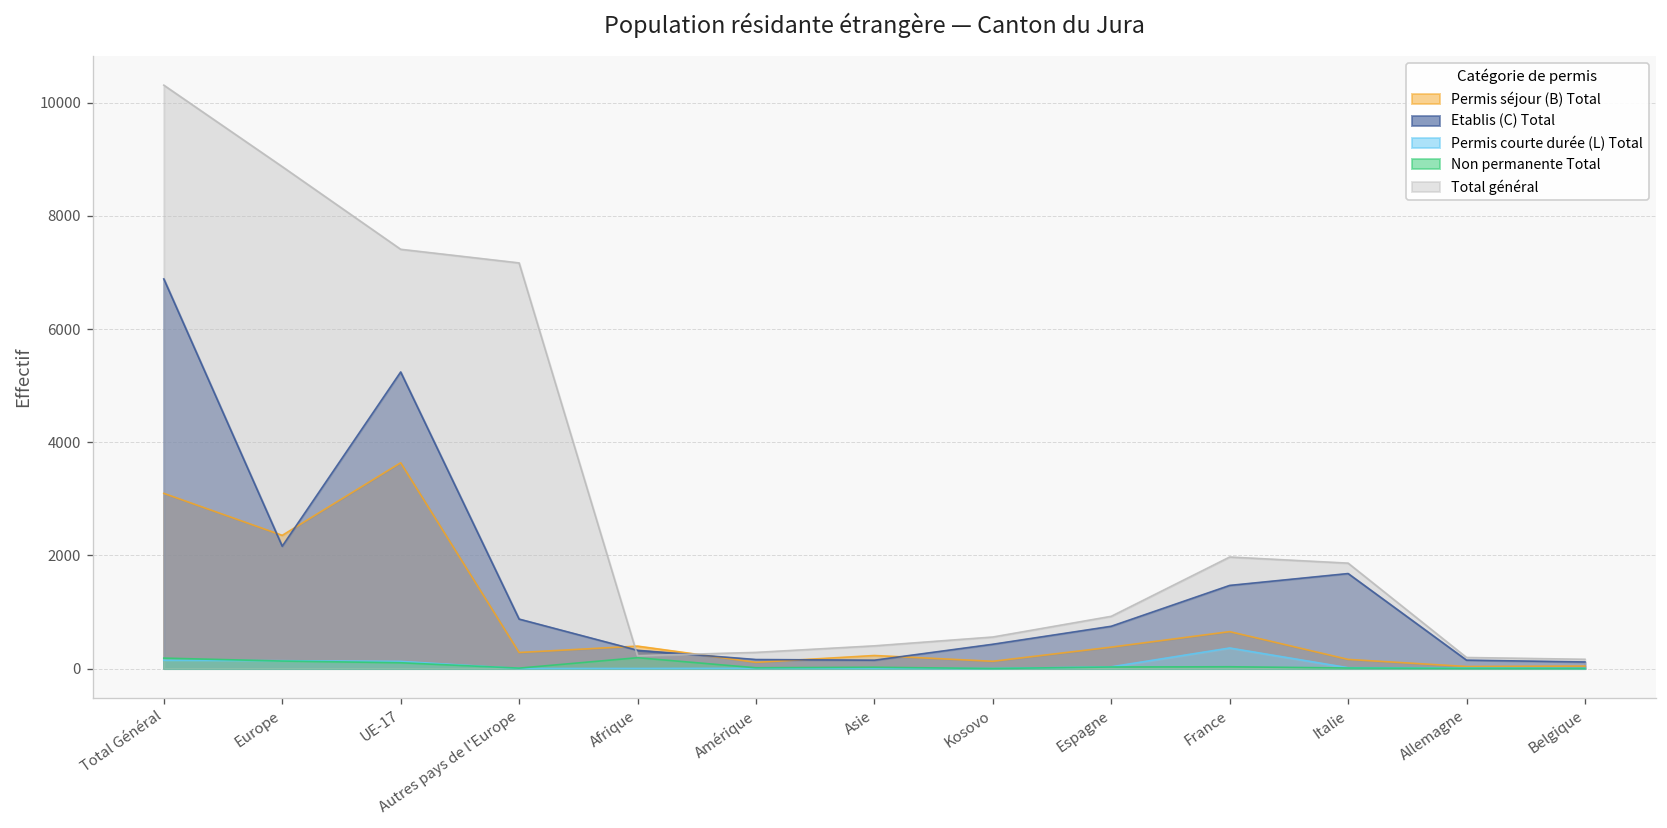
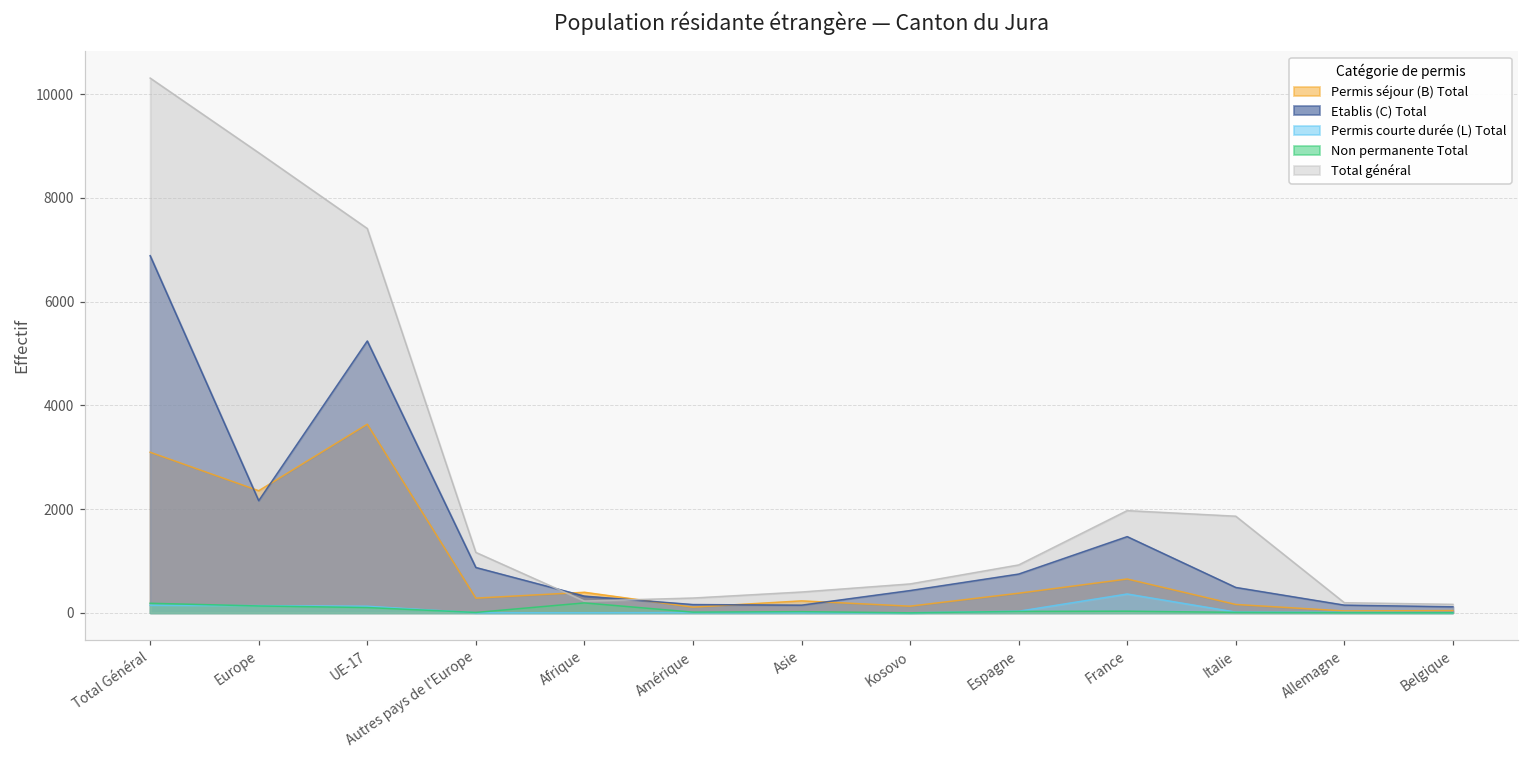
  {
    "Permis séjour (B) Total": {
      "Total Général": 3100,
      "Europe": 2400,
      "UE-17": 3600,
      "Autres pays de l'Europe": 300,
      "Afrique": 400,
      "Asie": 200,
      "Kosovo": 100,
      "Espagne": 400,
      "France": 700,
      "Italie": 200
    },
    "Etablis (C) Total": {
      "Total Général": 6900,
      "Europe": 2200,
      "UE-17": 5200,
      "Autres pays de l'Europe": 900,
      "Afrique": 300,
      "Asie": 100,
      "Kosovo": 400,
      "Espagne": 700,
      "France": 1500,
-     "Italie": 1700
+     "Italie": 500
    },
    "Permis courte durée (L) Total": {
      "Afrique": 0,
      "France": 400
    },
    "Non permanente Total": {
      "France": 0
    },
    "Total général": {
      "Total Général": 10300,
      "Europe": 8900,
      "UE-17": 7400,
-     "Autres pays de l'Europe": 7200,
+     "Autres pays de l'Europe": 1200,
      "Amérique": 300,
      "Asie": 400,
      "Kosovo": 600,
      "Espagne": 900,
      "France": 2000,
      "Italie": 1900
    }
  }
